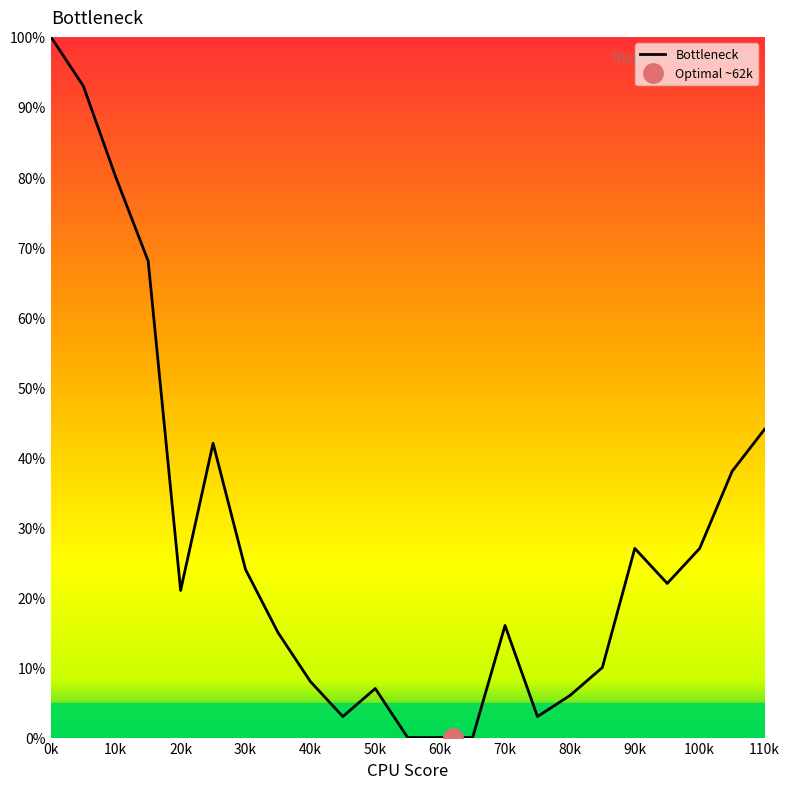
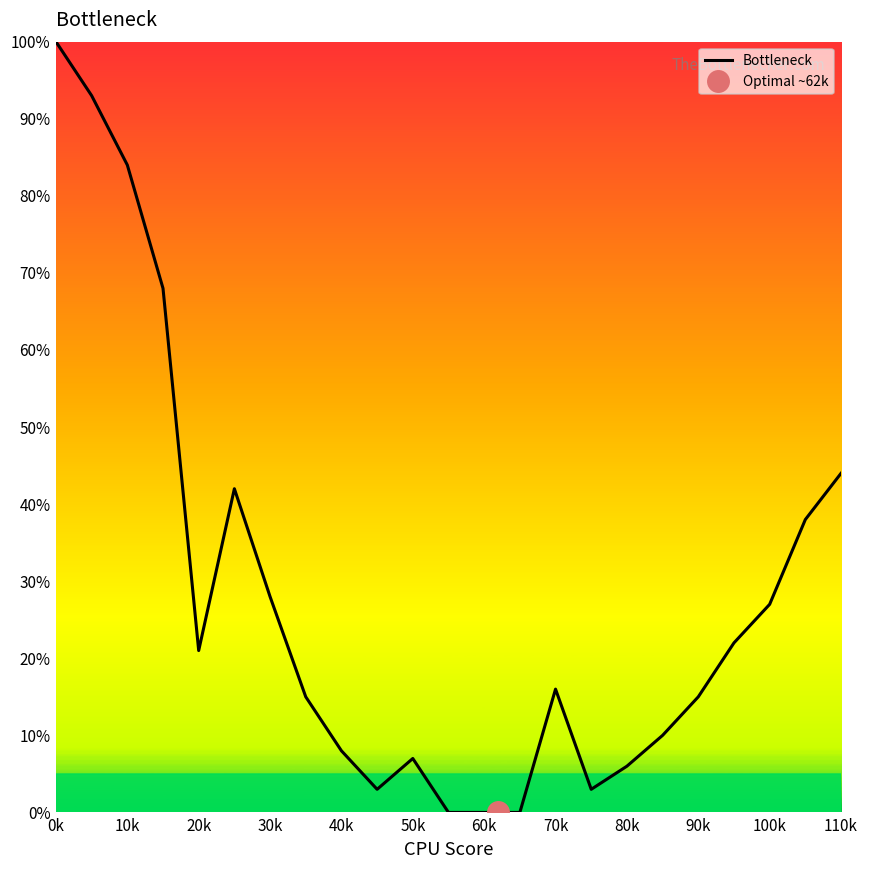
  {
    "Bottleneck": {
      "0k": "100%",
-     "10k": "80%",
+     "10k": "84%",
      "20k": "21%",
-     "30k": "24%",
+     "30k": "28%",
      "40k": "8%",
      "50k": "7%",
      "70k": "16%",
      "80k": "6%",
-     "90k": "27%",
+     "90k": "15%",
      "100k": "27%",
      "110k": "44%"
    }
  }
